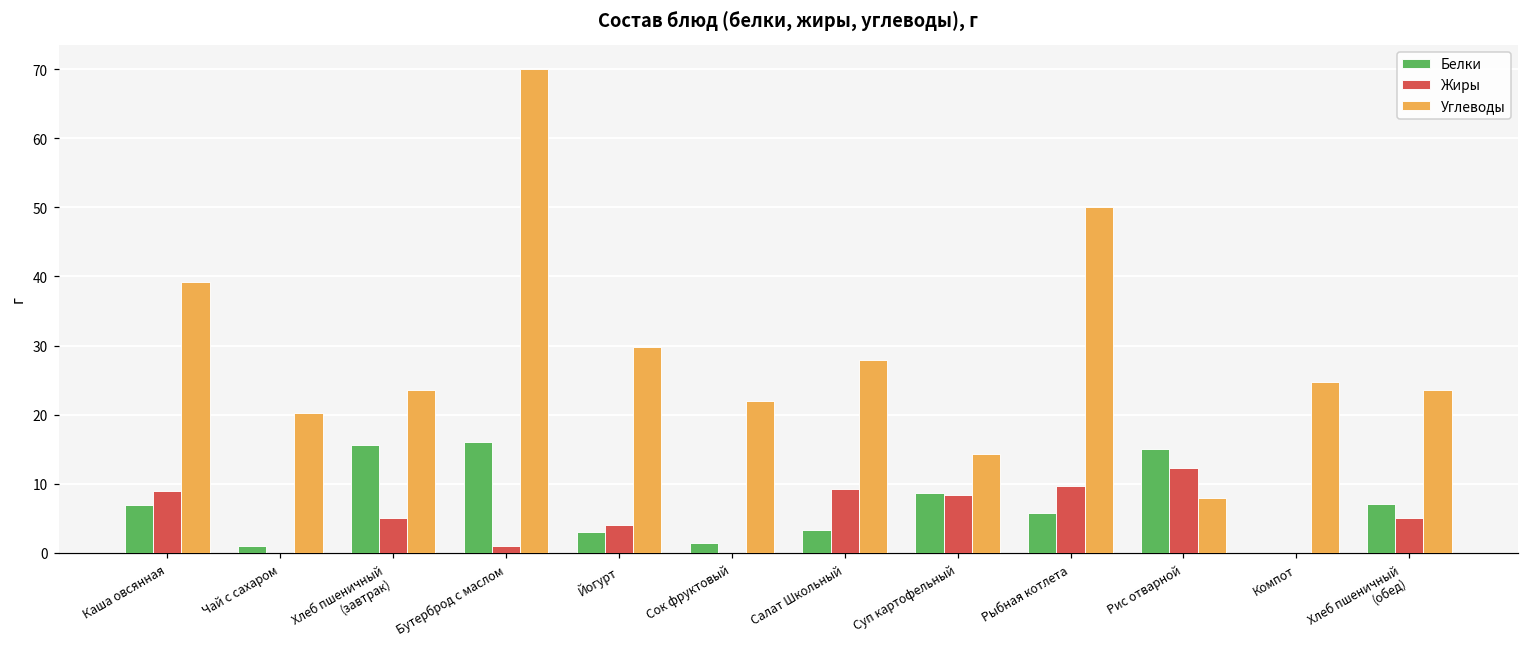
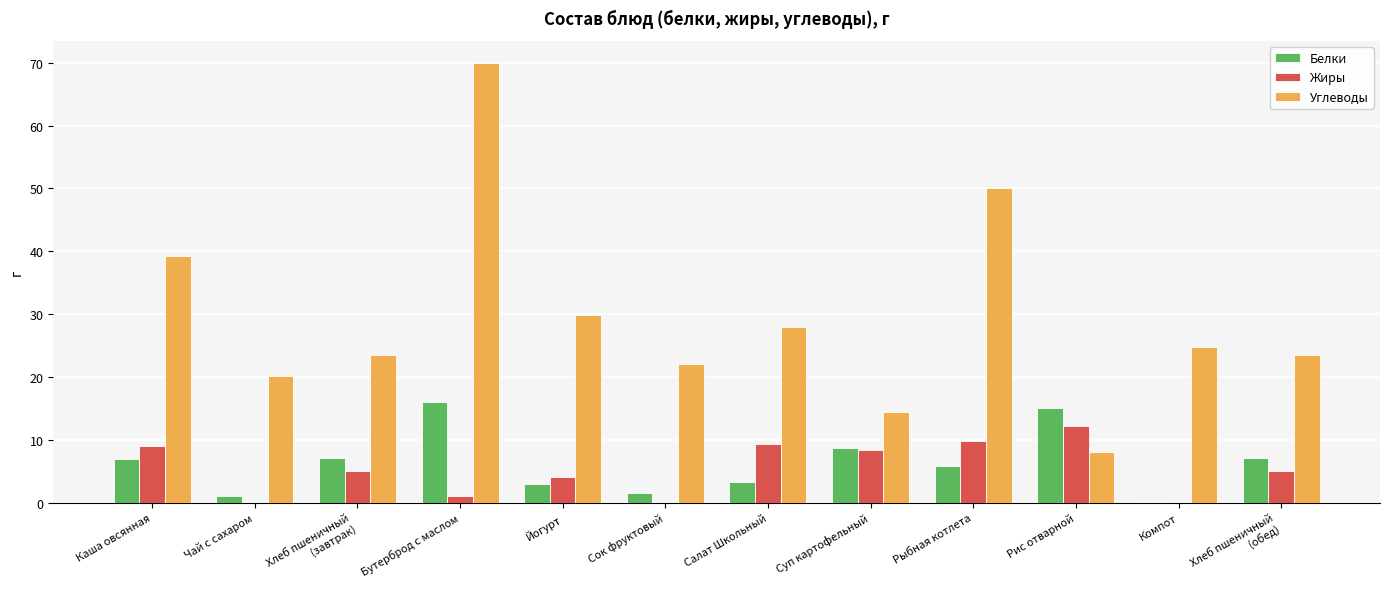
  {
    "Белки": {
      "Каша овсянная": 7,
      "Чай с сахаром": 1,
-     "Хлеб пшеничный (завтрак)": 16,
+     "Хлеб пшеничный (завтрак)": 7,
      "Бутерброд с маслом": 16,
      "Йогурт": 3,
      "Сок фруктовый": 2,
      "Салат Школьный": 3,
      "Суп картофельный": 9,
      "Рыбная котлета": 6,
      "Рис отварной": 15,
      "Хлеб пшеничный (обед)": 7
    },
    "Жиры": {
      "Каша овсянная": 9,
      "Чай с сахаром": 0,
      "Хлеб пшеничный (завтрак)": 5,
      "Бутерброд с маслом": 1,
      "Йогурт": 4,
      "Сок фруктовый": 0,
      "Салат Школьный": 9,
      "Суп картофельный": 8,
      "Рыбная котлета": 10,
      "Рис отварной": 12,
      "Компот": 0,
      "Хлеб пшеничный (обед)": 5
    },
    "Углеводы": {
      "Каша овсянная": 39,
      "Чай с сахаром": 20,
      "Хлеб пшеничный (завтрак)": 24,
      "Бутерброд с маслом": 70,
      "Йогурт": 30,
      "Сок фруктовый": 22,
      "Салат Школьный": 28,
      "Суп картофельный": 14,
      "Рыбная котлета": 50,
      "Рис отварной": 8,
      "Компот": 25,
      "Хлеб пшеничный (обед)": 24
    }
  }
